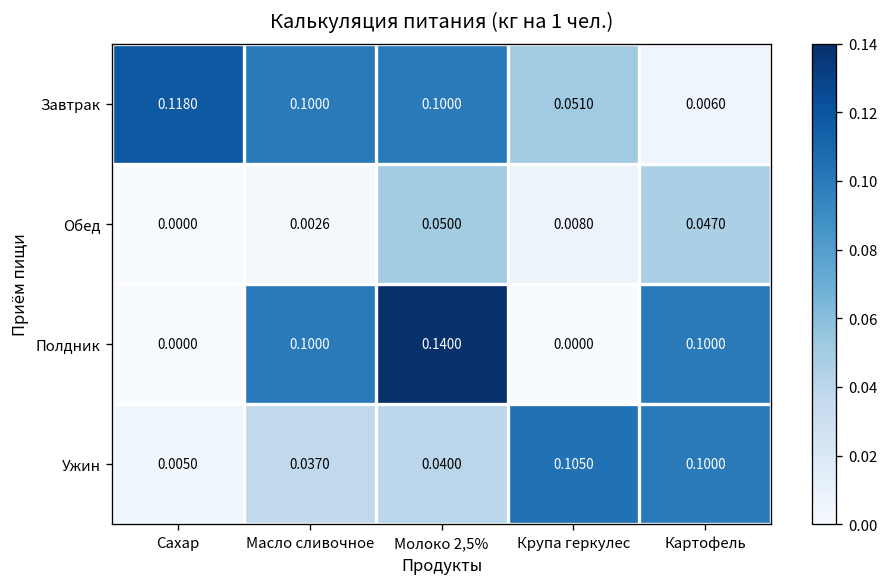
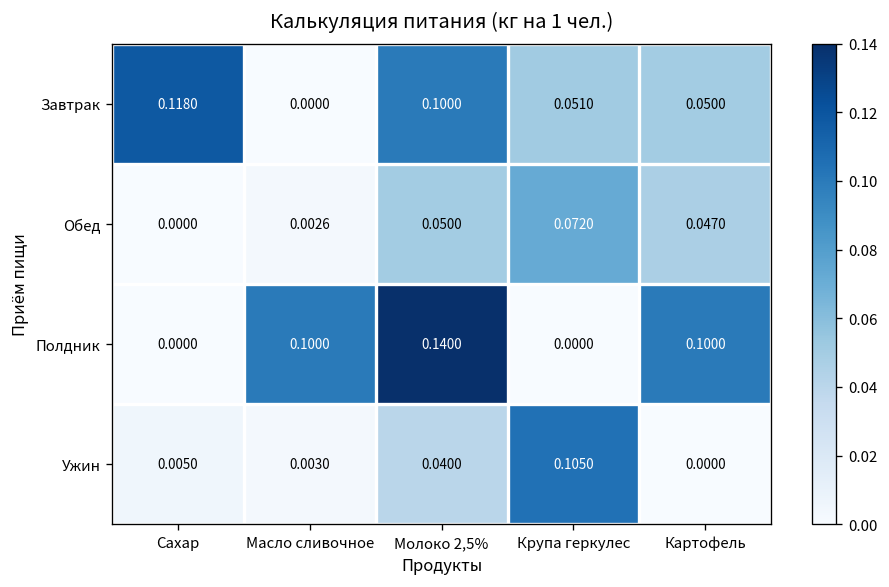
  {
    "Завтрак": {
      "Сахар": 0.1180,
-     "Масло сливочное": 0.1000,
+     "Масло сливочное": 0.0000,
      "Молоко 2,5%": 0.1000,
      "Крупа геркулес": 0.0510,
-     "Картофель": 0.0060
+     "Картофель": 0.0500
    },
    "Обед": {
      "Сахар": 0.0000,
      "Масло сливочное": 0.0026,
      "Молоко 2,5%": 0.0500,
-     "Крупа геркулес": 0.0080,
+     "Крупа геркулес": 0.0720,
      "Картофель": 0.0470
    },
    "Полдник": {
      "Сахар": 0.0000,
      "Масло сливочное": 0.1000,
      "Молоко 2,5%": 0.1400,
      "Крупа геркулес": 0.0000,
      "Картофель": 0.1000
    },
    "Ужин": {
      "Сахар": 0.0050,
-     "Масло сливочное": 0.0370,
+     "Масло сливочное": 0.0030,
      "Молоко 2,5%": 0.0400,
      "Крупа геркулес": 0.1050,
-     "Картофель": 0.1000
+     "Картофель": 0.0000
    }
  }
